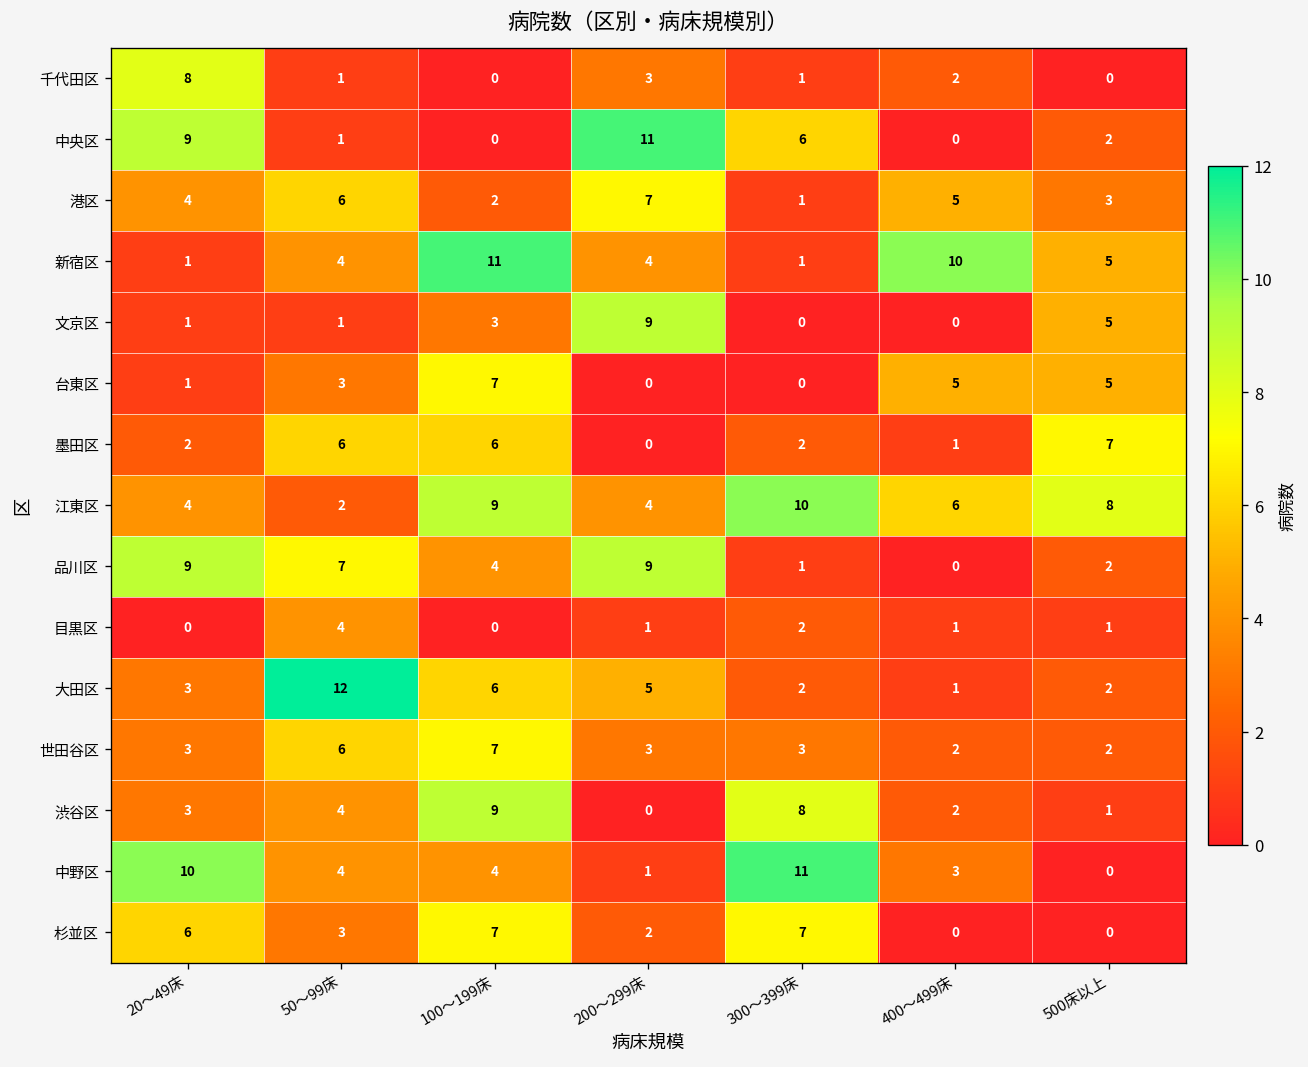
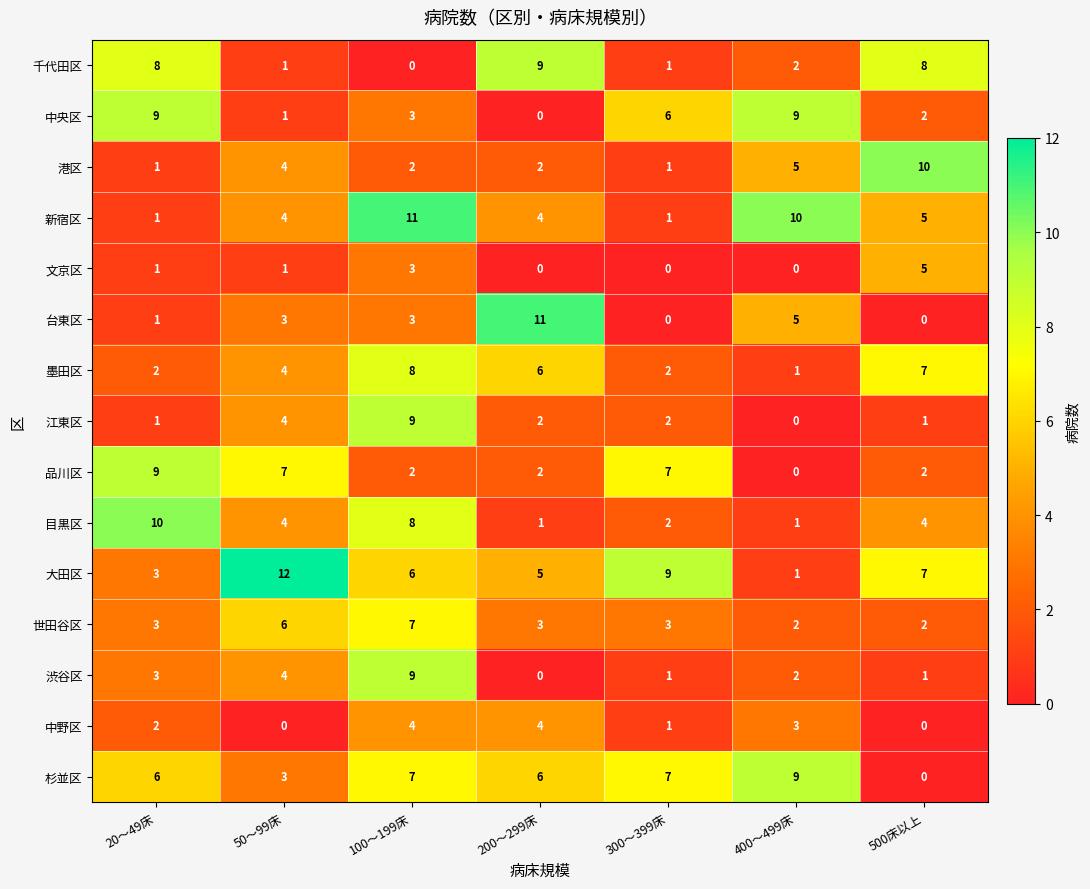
  {
    "千代田区": {
      "20～49床": 8,
      "50～99床": 1,
      "100～199床": 0,
-     "200～299床": 3,
+     "200～299床": 9,
      "300～399床": 1,
      "400～499床": 2,
-     "500床以上": 0
+     "500床以上": 8
    },
    "中央区": {
      "20～49床": 9,
      "50～99床": 1,
-     "100～199床": 0,
-     "200～299床": 11,
+     "100～199床": 3,
+     "200～299床": 0,
      "300～399床": 6,
-     "400～499床": 0,
+     "400～499床": 9,
      "500床以上": 2
    },
    "港区": {
-     "20～49床": 4,
-     "50～99床": 6,
+     "20～49床": 1,
+     "50～99床": 4,
      "100～199床": 2,
-     "200～299床": 7,
+     "200～299床": 2,
      "300～399床": 1,
      "400～499床": 5,
-     "500床以上": 3
+     "500床以上": 10
    },
    "新宿区": {
      "20～49床": 1,
      "50～99床": 4,
      "100～199床": 11,
      "200～299床": 4,
      "300～399床": 1,
      "400～499床": 10,
      "500床以上": 5
    },
    "文京区": {
      "20～49床": 1,
      "50～99床": 1,
      "100～199床": 3,
-     "200～299床": 9,
+     "200～299床": 0,
      "300～399床": 0,
      "400～499床": 0,
      "500床以上": 5
    },
    "台東区": {
      "20～49床": 1,
      "50～99床": 3,
-     "100～199床": 7,
-     "200～299床": 0,
+     "100～199床": 3,
+     "200～299床": 11,
      "300～399床": 0,
      "400～499床": 5,
-     "500床以上": 5
+     "500床以上": 0
    },
    "墨田区": {
      "20～49床": 2,
-     "50～99床": 6,
-     "100～199床": 6,
-     "200～299床": 0,
+     "50～99床": 4,
+     "100～199床": 8,
+     "200～299床": 6,
      "300～399床": 2,
      "400～499床": 1,
      "500床以上": 7
    },
    "江東区": {
-     "20～49床": 4,
-     "50～99床": 2,
+     "20～49床": 1,
+     "50～99床": 4,
      "100～199床": 9,
-     "200～299床": 4,
-     "300～399床": 10,
-     "400～499床": 6,
-     "500床以上": 8
+     "200～299床": 2,
+     "300～399床": 2,
+     "400～499床": 0,
+     "500床以上": 1
    },
    "品川区": {
      "20～49床": 9,
      "50～99床": 7,
-     "100～199床": 4,
-     "200～299床": 9,
-     "300～399床": 1,
+     "100～199床": 2,
+     "200～299床": 2,
+     "300～399床": 7,
      "400～499床": 0,
      "500床以上": 2
    },
    "目黒区": {
-     "20～49床": 0,
+     "20～49床": 10,
      "50～99床": 4,
-     "100～199床": 0,
+     "100～199床": 8,
      "200～299床": 1,
      "300～399床": 2,
      "400～499床": 1,
-     "500床以上": 1
+     "500床以上": 4
    },
    "大田区": {
      "20～49床": 3,
      "50～99床": 12,
      "100～199床": 6,
      "200～299床": 5,
-     "300～399床": 2,
+     "300～399床": 9,
      "400～499床": 1,
-     "500床以上": 2
+     "500床以上": 7
    },
    "世田谷区": {
      "20～49床": 3,
      "50～99床": 6,
      "100～199床": 7,
      "200～299床": 3,
      "300～399床": 3,
      "400～499床": 2,
      "500床以上": 2
    },
    "渋谷区": {
      "20～49床": 3,
      "50～99床": 4,
      "100～199床": 9,
      "200～299床": 0,
-     "300～399床": 8,
+     "300～399床": 1,
      "400～499床": 2,
      "500床以上": 1
    },
    "中野区": {
-     "20～49床": 10,
-     "50～99床": 4,
+     "20～49床": 2,
+     "50～99床": 0,
      "100～199床": 4,
-     "200～299床": 1,
-     "300～399床": 11,
+     "200～299床": 4,
+     "300～399床": 1,
      "400～499床": 3,
      "500床以上": 0
    },
    "杉並区": {
      "20～49床": 6,
      "50～99床": 3,
      "100～199床": 7,
-     "200～299床": 2,
+     "200～299床": 6,
      "300～399床": 7,
-     "400～499床": 0,
+     "400～499床": 9,
      "500床以上": 0
    }
  }
